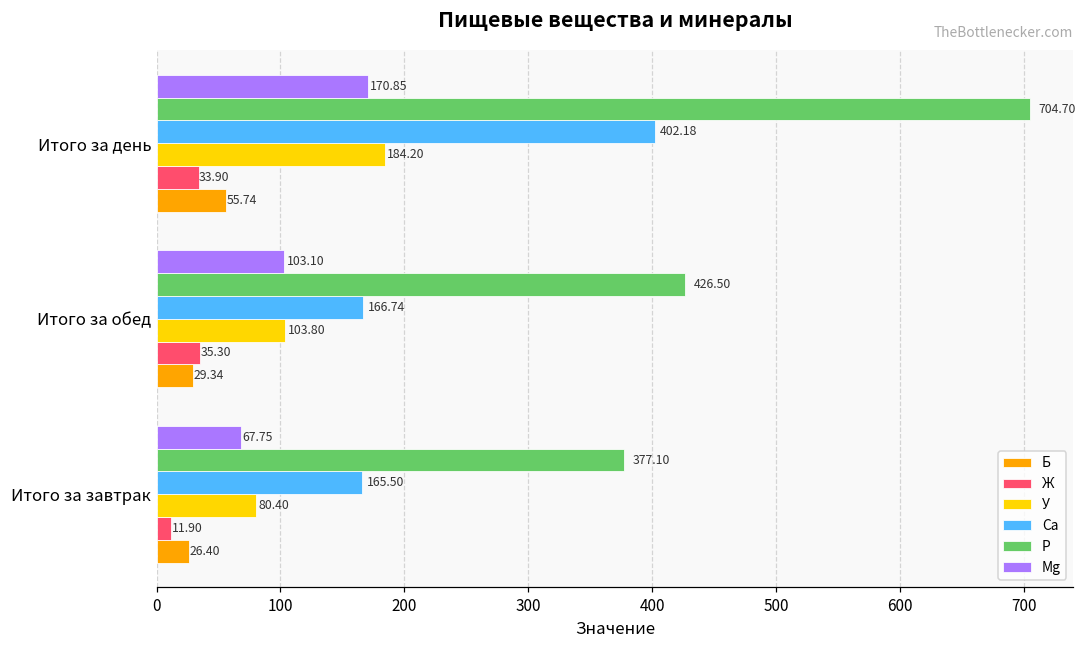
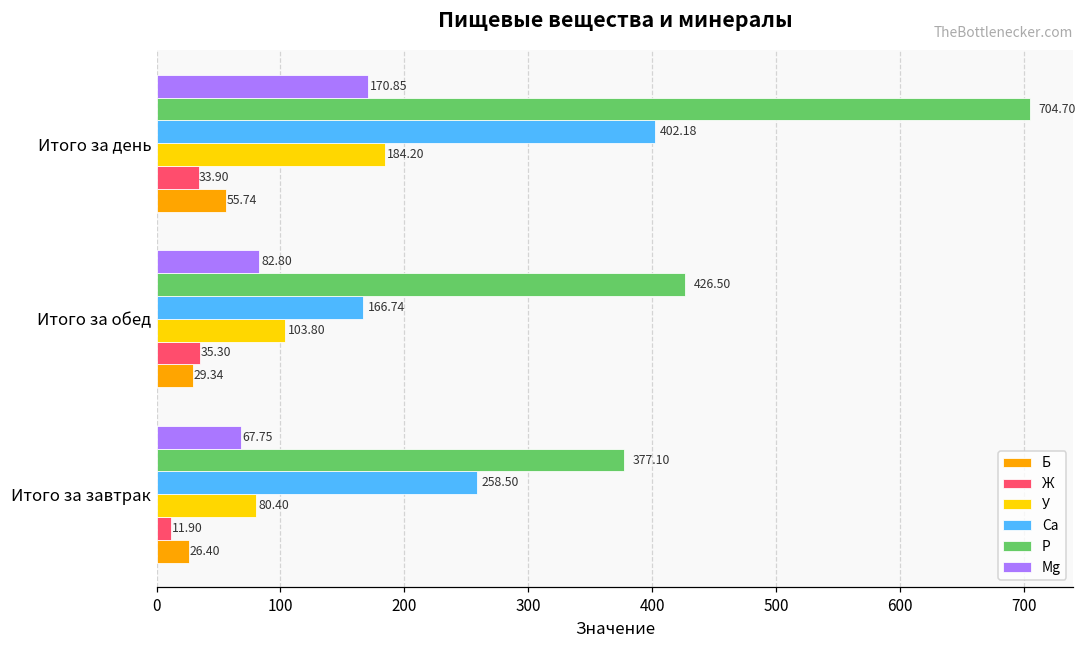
  {
    "Ж": {
      "Итого за день": 33.90,
      "Итого за обед": 35.30,
      "Итого за завтрак": 11.90
    },
    "Ca": {
      "Итого за день": 402.18,
      "Итого за обед": 166.74,
-     "Итого за завтрак": 165.50
+     "Итого за завтрак": 258.50
    },
    "P": {
      "Итого за день": 704.70,
      "Итого за обед": 426.50,
      "Итого за завтрак": 377.10
    },
    "Mg": {
      "Итого за день": 170.85,
-     "Итого за обед": 103.10,
+     "Итого за обед": 82.80,
      "Итого за завтрак": 67.75
    }
  }
